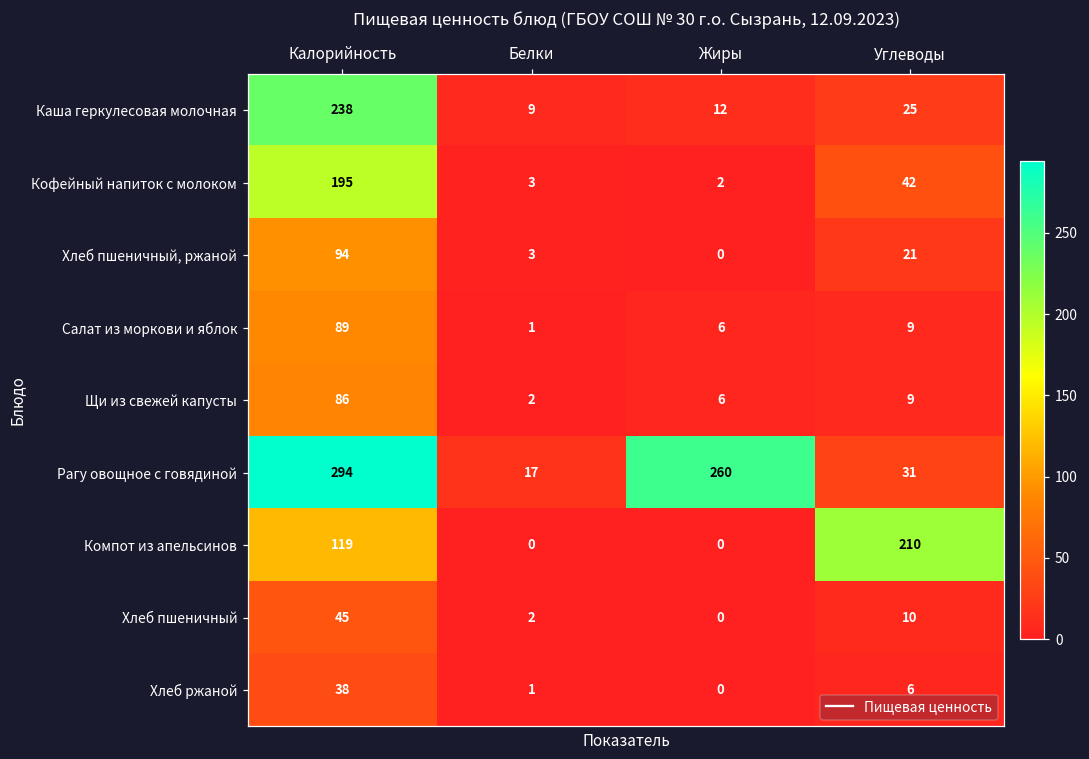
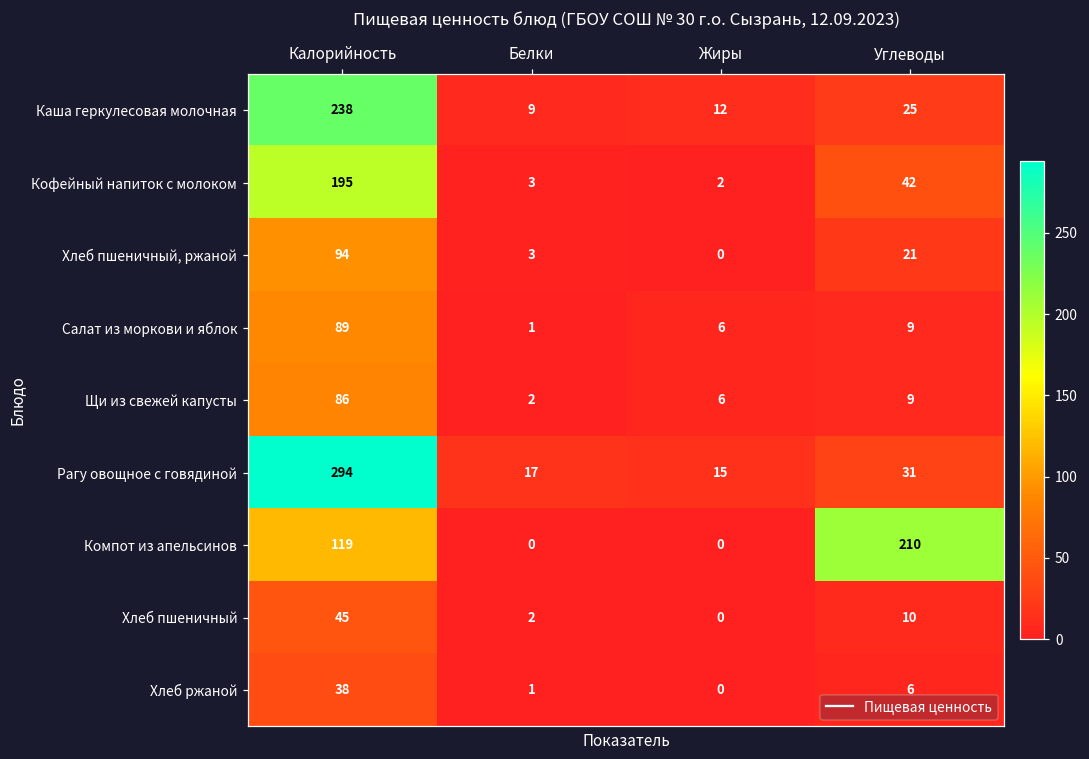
  {
    "Каша геркулесовая молочная": {
      "Калорийность": 238,
      "Белки": 9,
      "Жиры": 12,
      "Углеводы": 25
    },
    "Кофейный напиток с молоком": {
      "Калорийность": 195,
      "Белки": 3,
      "Жиры": 2,
      "Углеводы": 42
    },
    "Хлеб пшеничный, ржаной": {
      "Калорийность": 94,
      "Белки": 3,
      "Жиры": 0,
      "Углеводы": 21
    },
    "Салат из моркови и яблок": {
      "Калорийность": 89,
      "Белки": 1,
      "Жиры": 6,
      "Углеводы": 9
    },
    "Щи из свежей капусты": {
      "Калорийность": 86,
      "Белки": 2,
      "Жиры": 6,
      "Углеводы": 9
    },
    "Рагу овощное с говядиной": {
      "Калорийность": 294,
      "Белки": 17,
-     "Жиры": 260,
+     "Жиры": 15,
      "Углеводы": 31
    },
    "Компот из апельсинов": {
      "Калорийность": 119,
      "Белки": 0,
      "Жиры": 0,
      "Углеводы": 210
    },
    "Хлеб пшеничный": {
      "Калорийность": 45,
      "Белки": 2,
      "Жиры": 0,
      "Углеводы": 10
    },
    "Хлеб ржаной": {
      "Калорийность": 38,
      "Белки": 1,
      "Жиры": 0
    }
  }
